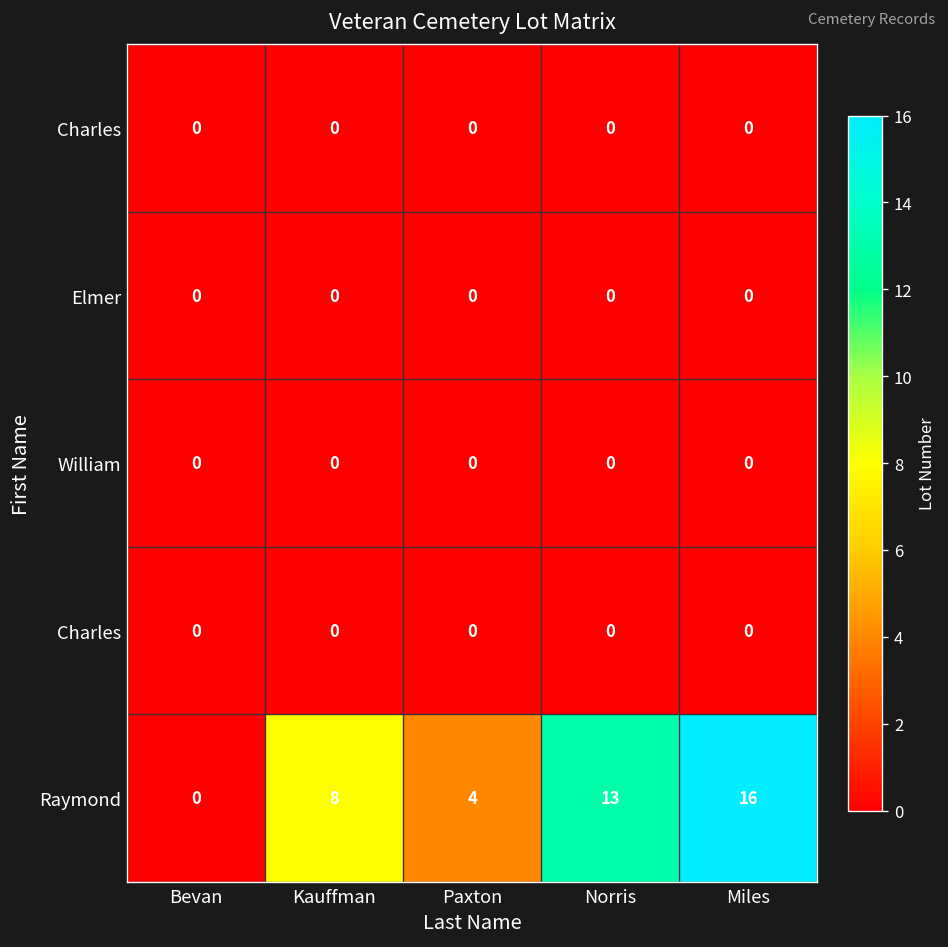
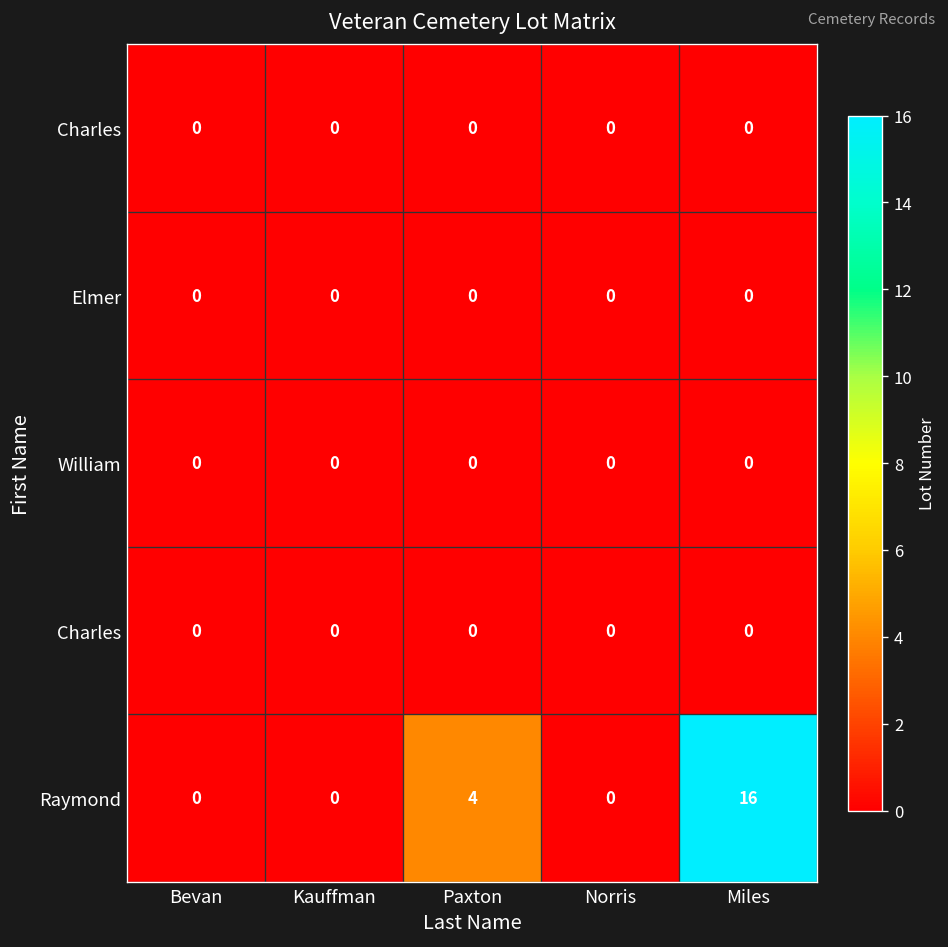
  {
    "Elmer": {
      "Bevan": 0,
      "Kauffman": 0,
      "Paxton": 0,
      "Norris": 0,
      "Miles": 0
    },
    "William": {
      "Bevan": 0,
      "Kauffman": 0,
      "Paxton": 0,
      "Norris": 0,
      "Miles": 0
    },
    "Raymond": {
      "Bevan": 0,
-     "Kauffman": 8,
+     "Kauffman": 0,
      "Paxton": 4,
-     "Norris": 13,
+     "Norris": 0,
      "Miles": 16
    }
  }
